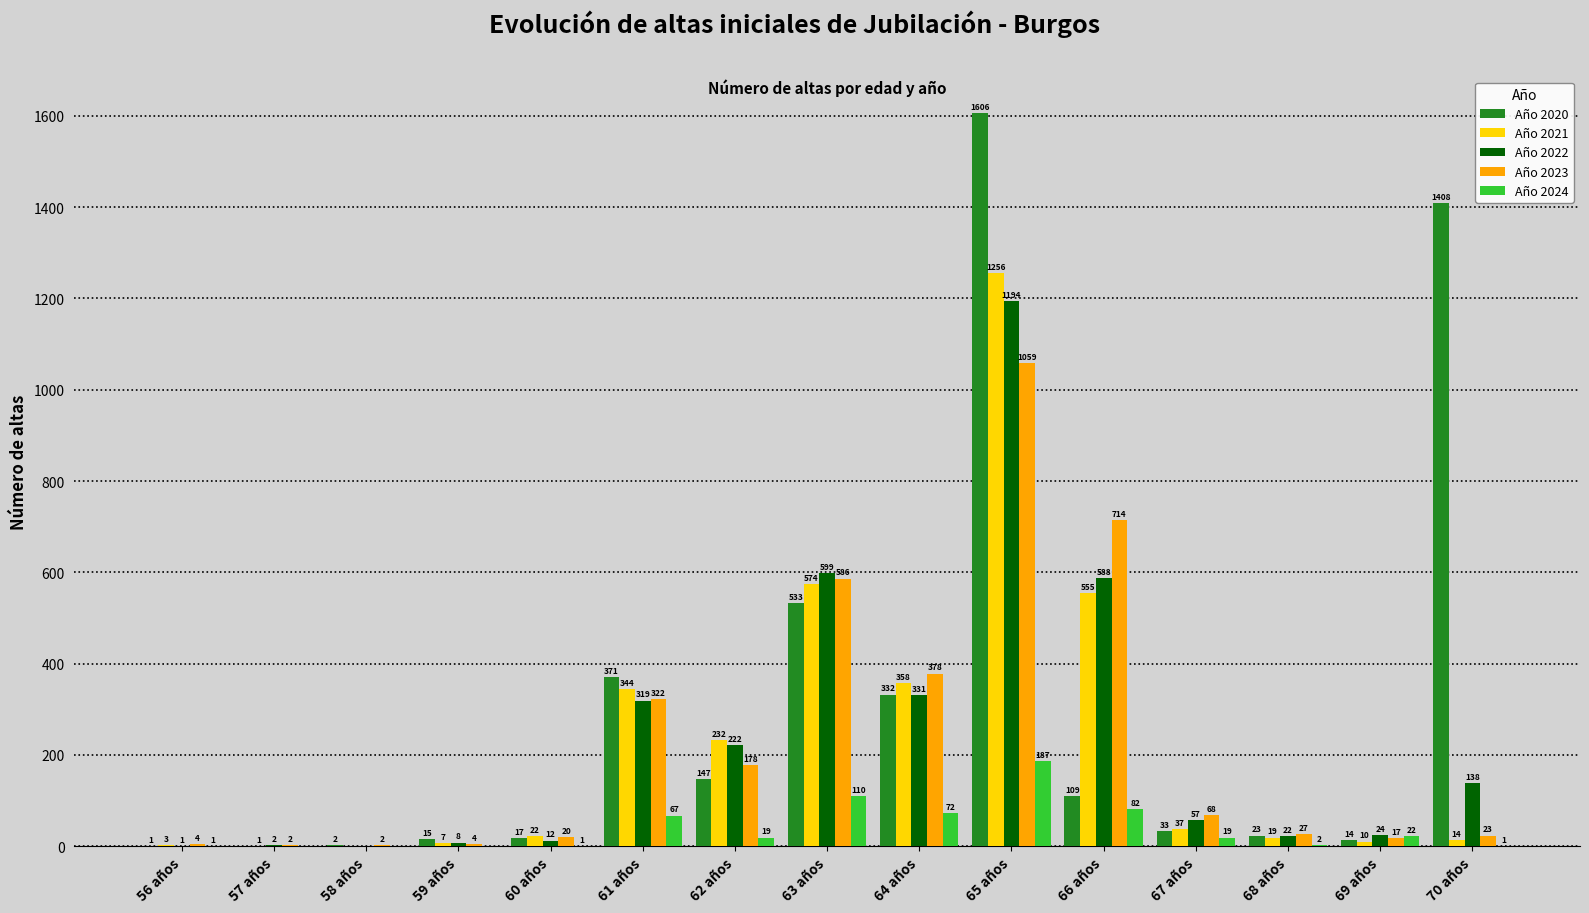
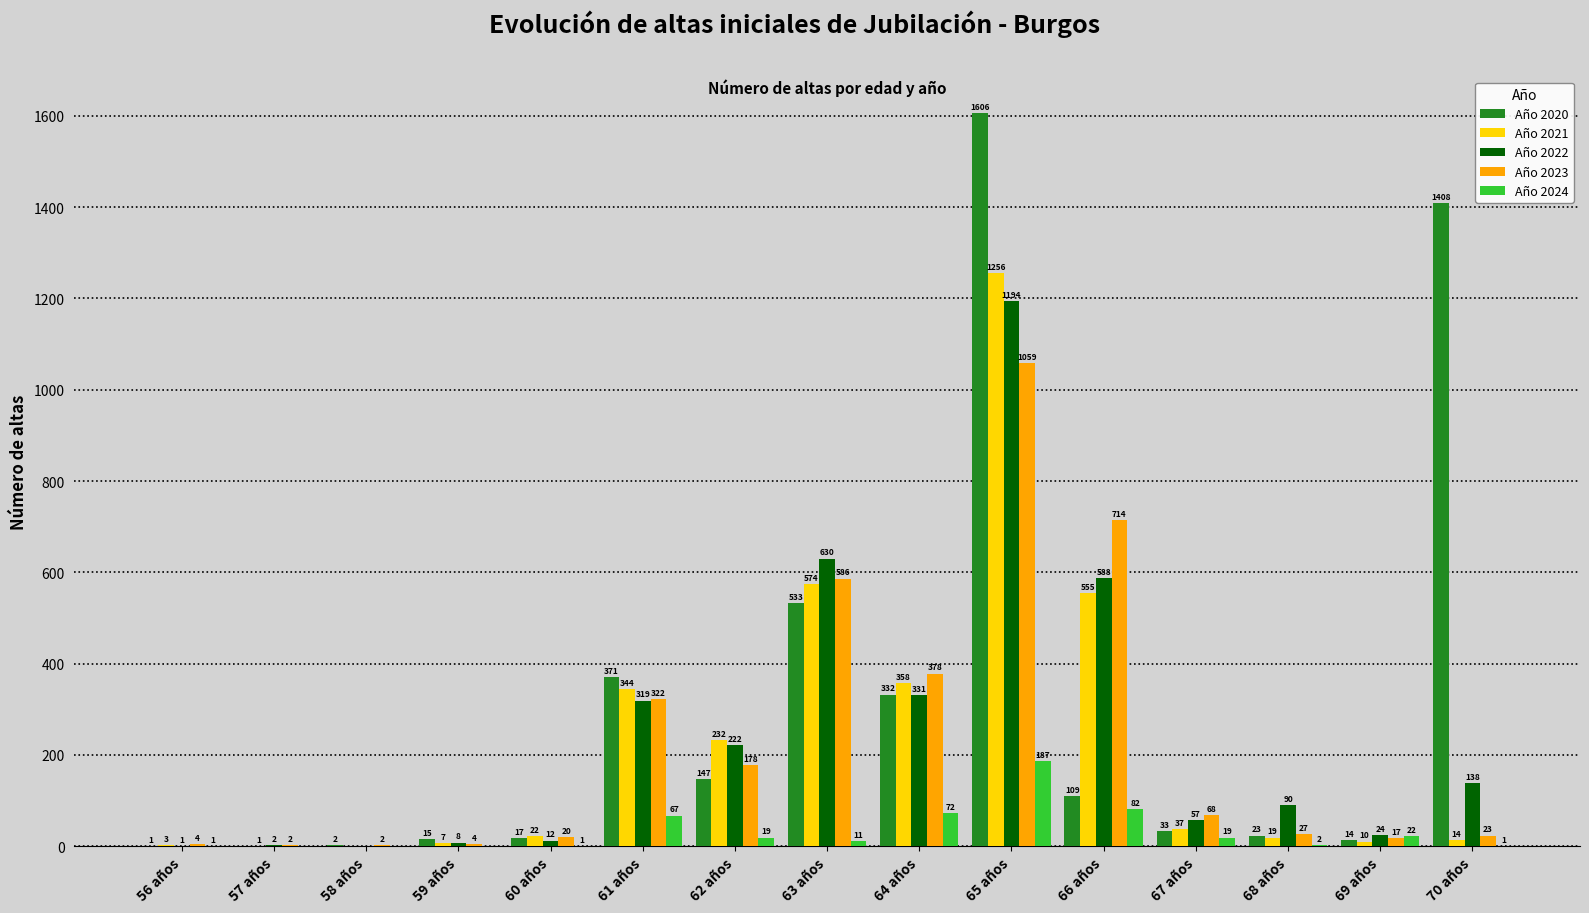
  {
    "Año 2020": {
      "56 años": 1,
      "58 años": 2,
      "59 años": 15,
      "60 años": 17,
      "61 años": 371,
      "62 años": 147,
      "63 años": 533,
      "64 años": 332,
      "65 años": 1606,
      "66 años": 109,
      "67 años": 33,
      "68 años": 23,
      "69 años": 14,
      "70 años": 1408
    },
    "Año 2022": {
      "56 años": 1,
      "57 años": 2,
      "59 años": 8,
      "60 años": 12,
      "61 años": 319,
      "62 años": 222,
-     "63 años": 599,
+     "63 años": 630,
      "64 años": 331,
      "65 años": 1194,
      "66 años": 588,
      "67 años": 57,
-     "68 años": 22,
+     "68 años": 90,
      "69 años": 24,
      "70 años": 138
    },
    "Año 2024": {
      "56 años": 1,
      "60 años": 1,
      "61 años": 67,
      "62 años": 19,
-     "63 años": 110,
+     "63 años": 11,
      "64 años": 72,
      "65 años": 187,
      "66 años": 82,
      "67 años": 19,
      "68 años": 2,
      "69 años": 22,
      "70 años": 1
    }
  }
